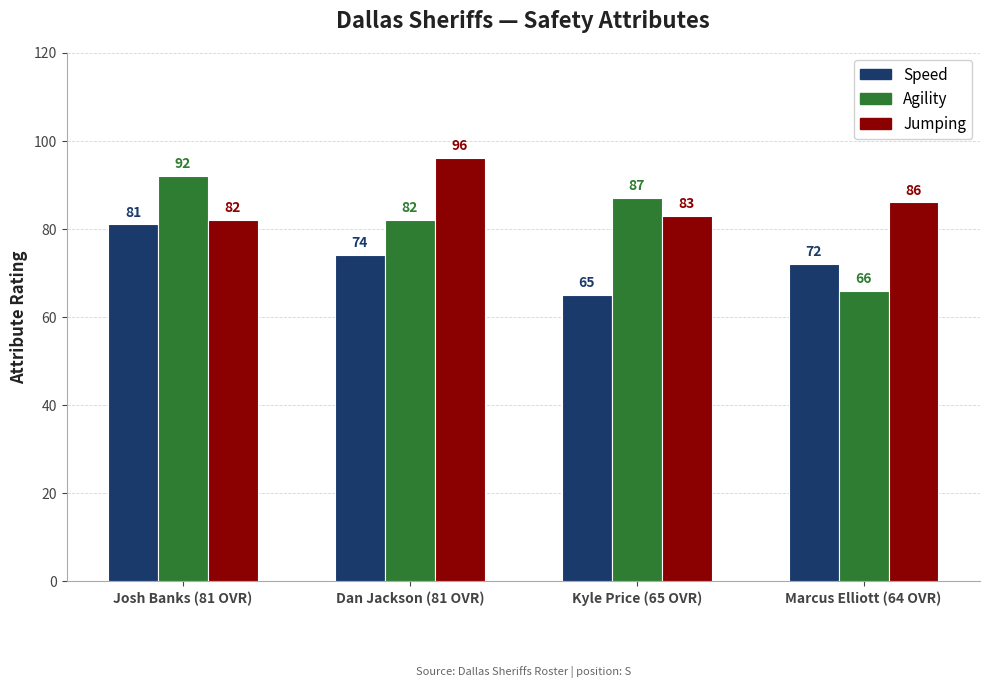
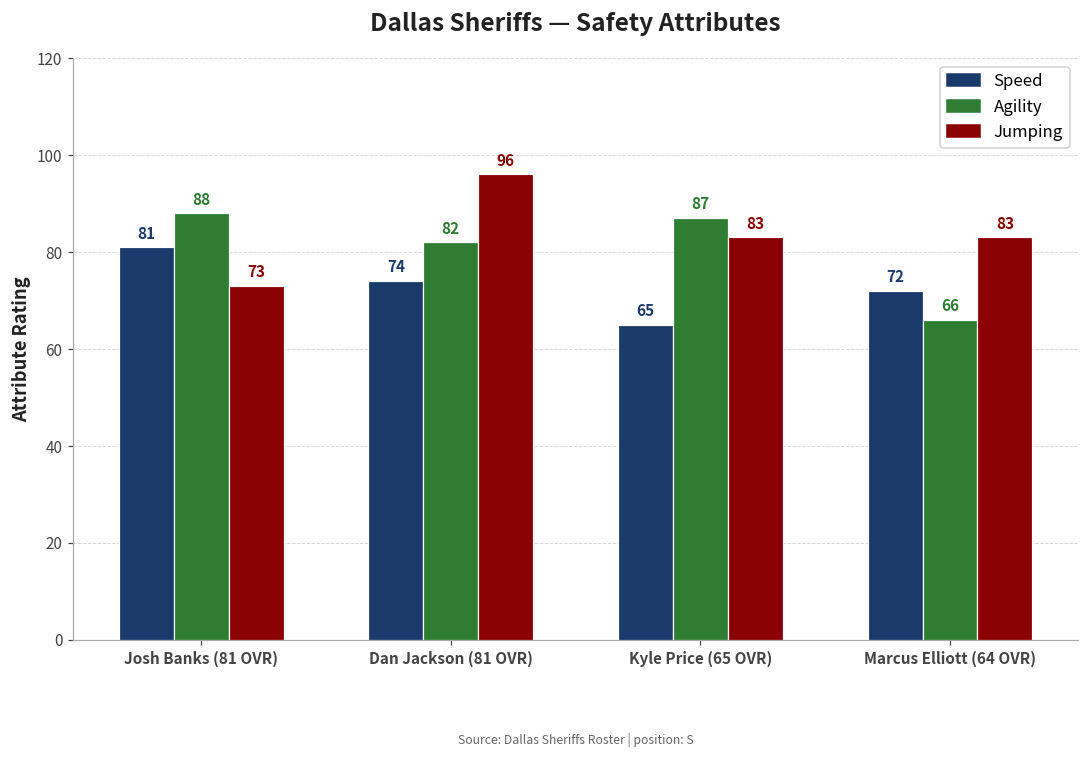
  {
    "Speed": {
      "Josh Banks (81 OVR)": 81,
      "Dan Jackson (81 OVR)": 74,
      "Kyle Price (65 OVR)": 65,
      "Marcus Elliott (64 OVR)": 72
    },
    "Agility": {
-     "Josh Banks (81 OVR)": 92,
+     "Josh Banks (81 OVR)": 88,
      "Dan Jackson (81 OVR)": 82,
      "Kyle Price (65 OVR)": 87,
      "Marcus Elliott (64 OVR)": 66
    },
    "Jumping": {
-     "Josh Banks (81 OVR)": 82,
+     "Josh Banks (81 OVR)": 73,
      "Dan Jackson (81 OVR)": 96,
      "Kyle Price (65 OVR)": 83,
-     "Marcus Elliott (64 OVR)": 86
+     "Marcus Elliott (64 OVR)": 83
    }
  }
